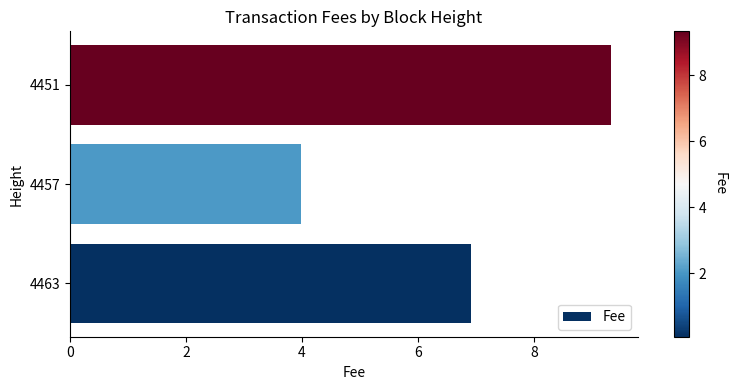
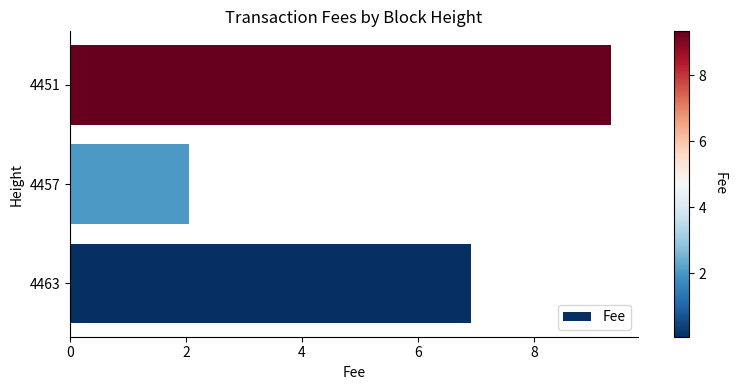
  {
    "4451": 9.3,
-   "4457": 4.0,
+   "4457": 2.1,
    "4463": 6.9
  }
